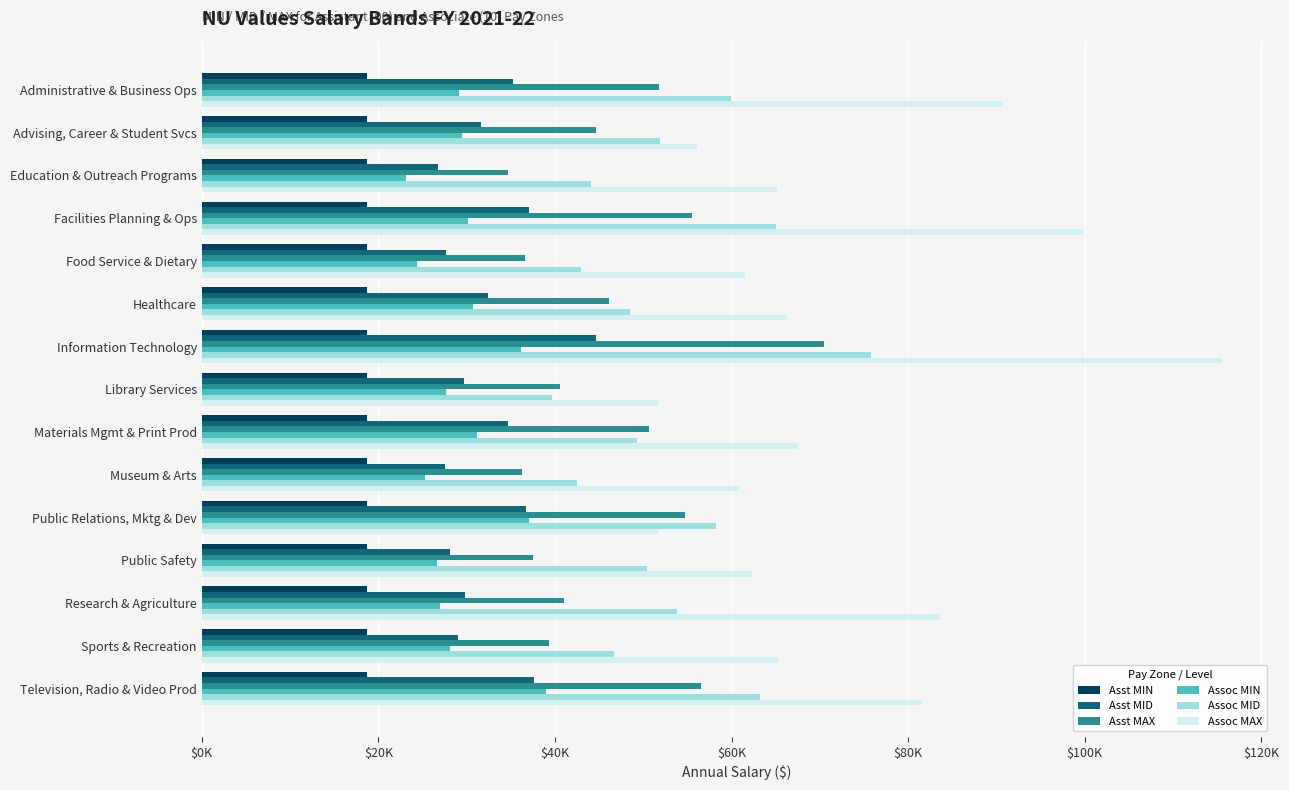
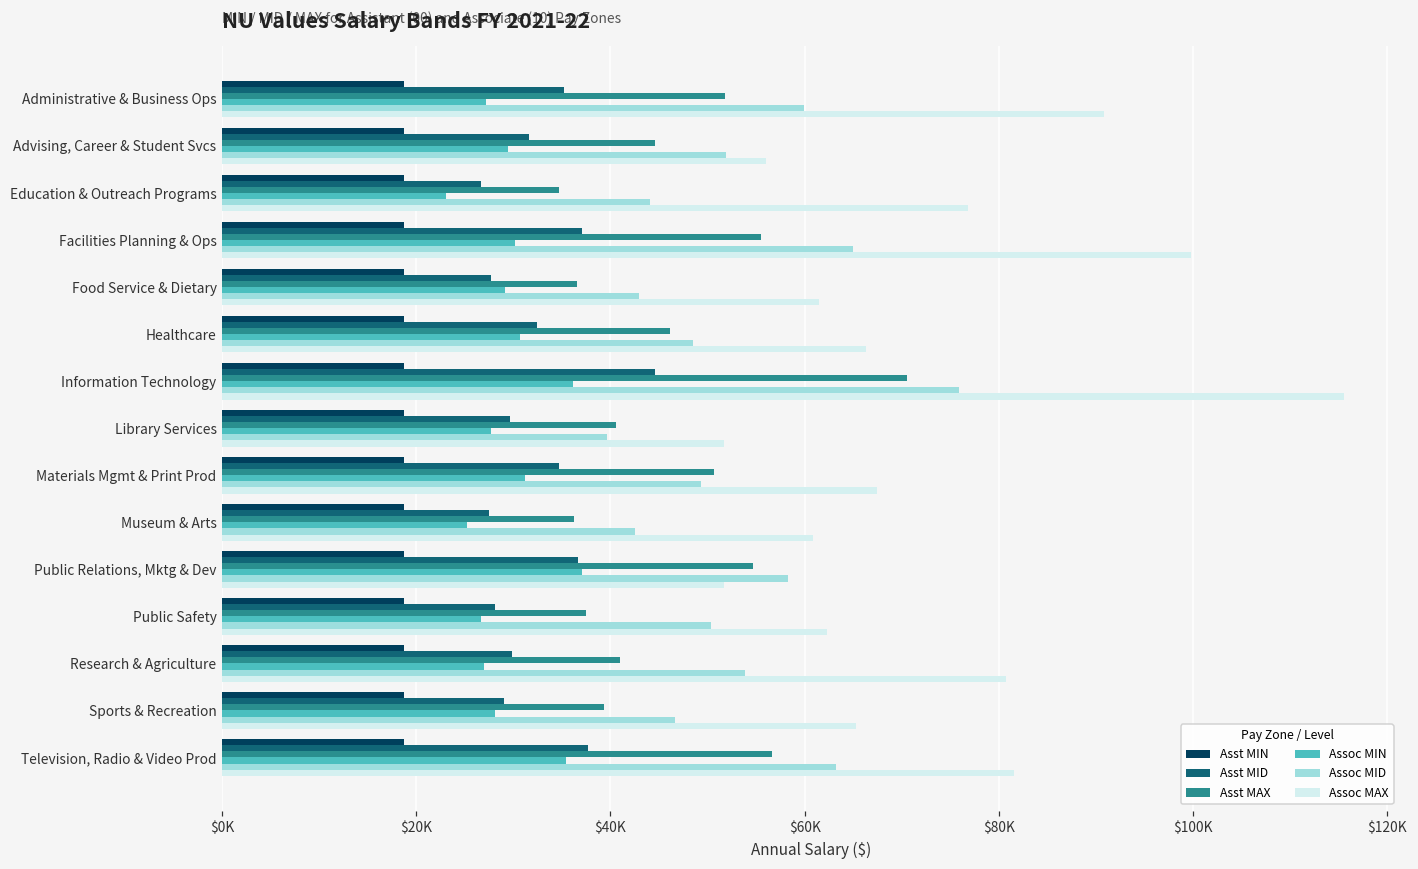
  {
    "Assoc MIN": {
-     "Administrative & Business Ops": "$29000",
+     "Administrative & Business Ops": "$27000",
      "Advising, Career & Student Svcs": "$30000",
      "Education & Outreach Programs": "$23000",
      "Facilities Planning & Ops": "$30000",
-     "Food Service & Dietary": "$24000",
+     "Food Service & Dietary": "$29000",
      "Healthcare": "$31000",
      "Information Technology": "$36000",
      "Library Services": "$28000",
      "Materials Mgmt & Print Prod": "$31000",
      "Museum & Arts": "$25000",
      "Public Relations, Mktg & Dev": "$37000",
      "Public Safety": "$27000",
      "Research & Agriculture": "$27000",
      "Sports & Recreation": "$28000",
-     "Television, Radio & Video Prod": "$39000"
+     "Television, Radio & Video Prod": "$35000"
    },
    "Assoc MID": {
      "Administrative & Business Ops": "$60000",
      "Advising, Career & Student Svcs": "$52000",
      "Education & Outreach Programs": "$44000",
      "Facilities Planning & Ops": "$65000",
      "Food Service & Dietary": "$43000",
      "Healthcare": "$49000",
      "Information Technology": "$76000",
      "Library Services": "$40000",
      "Materials Mgmt & Print Prod": "$49000",
      "Museum & Arts": "$43000",
      "Public Relations, Mktg & Dev": "$58000",
      "Public Safety": "$50000",
      "Research & Agriculture": "$54000",
      "Sports & Recreation": "$47000",
      "Television, Radio & Video Prod": "$63000"
    },
    "Assoc MAX": {
      "Administrative & Business Ops": "$91000",
      "Advising, Career & Student Svcs": "$56000",
-     "Education & Outreach Programs": "$65000",
+     "Education & Outreach Programs": "$77000",
      "Facilities Planning & Ops": "$100000",
      "Food Service & Dietary": "$62000",
      "Healthcare": "$66000",
      "Information Technology": "$116000",
      "Library Services": "$52000",
      "Materials Mgmt & Print Prod": "$68000",
      "Museum & Arts": "$61000",
      "Public Relations, Mktg & Dev": "$52000",
      "Public Safety": "$62000",
-     "Research & Agriculture": "$84000",
+     "Research & Agriculture": "$81000",
      "Sports & Recreation": "$65000",
      "Television, Radio & Video Prod": "$82000"
    }
  }
